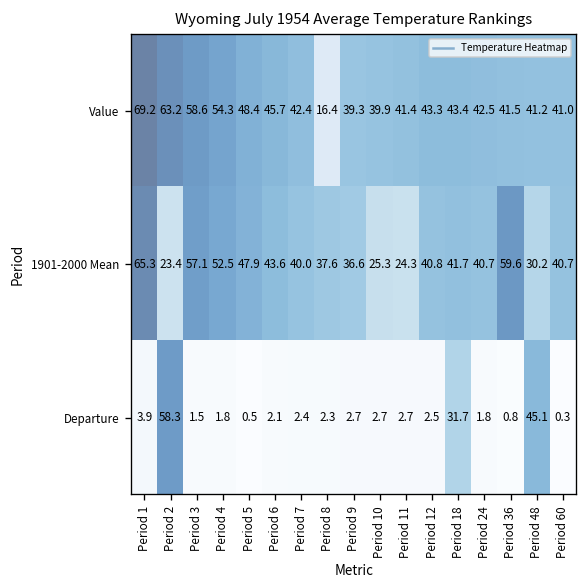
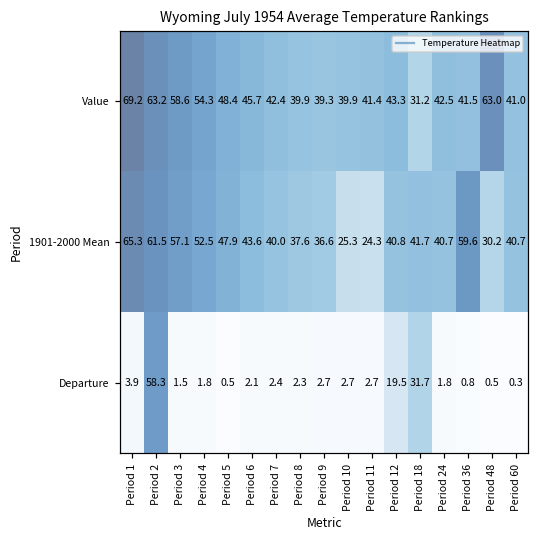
  {
    "Value": {
      "Period 1": 69.2,
      "Period 2": 63.2,
      "Period 3": 58.6,
      "Period 4": 54.3,
      "Period 5": 48.4,
      "Period 6": 45.7,
      "Period 7": 42.4,
-     "Period 8": 16.4,
+     "Period 8": 39.9,
      "Period 9": 39.3,
      "Period 10": 39.9,
      "Period 11": 41.4,
      "Period 12": 43.3,
-     "Period 18": 43.4,
+     "Period 18": 31.2,
      "Period 24": 42.5,
      "Period 36": 41.5,
-     "Period 48": 41.2,
+     "Period 48": 63.0,
      "Period 60": 41.0
    },
    "1901-2000 Mean": {
      "Period 1": 65.3,
-     "Period 2": 23.4,
+     "Period 2": 61.5,
      "Period 3": 57.1,
      "Period 4": 52.5,
      "Period 5": 47.9,
      "Period 6": 43.6,
      "Period 7": 40.0,
      "Period 8": 37.6,
      "Period 9": 36.6,
      "Period 10": 25.3,
      "Period 11": 24.3,
      "Period 12": 40.8,
      "Period 18": 41.7,
      "Period 24": 40.7,
      "Period 36": 59.6,
      "Period 48": 30.2,
      "Period 60": 40.7
    },
    "Departure": {
      "Period 1": 3.9,
      "Period 2": 58.3,
      "Period 3": 1.5,
      "Period 4": 1.8,
      "Period 5": 0.5,
      "Period 6": 2.1,
      "Period 7": 2.4,
      "Period 8": 2.3,
      "Period 9": 2.7,
      "Period 10": 2.7,
      "Period 11": 2.7,
-     "Period 12": 2.5,
+     "Period 12": 19.5,
      "Period 18": 31.7,
      "Period 24": 1.8,
      "Period 36": 0.8,
-     "Period 48": 45.1,
+     "Period 48": 0.5,
      "Period 60": 0.3
    }
  }
